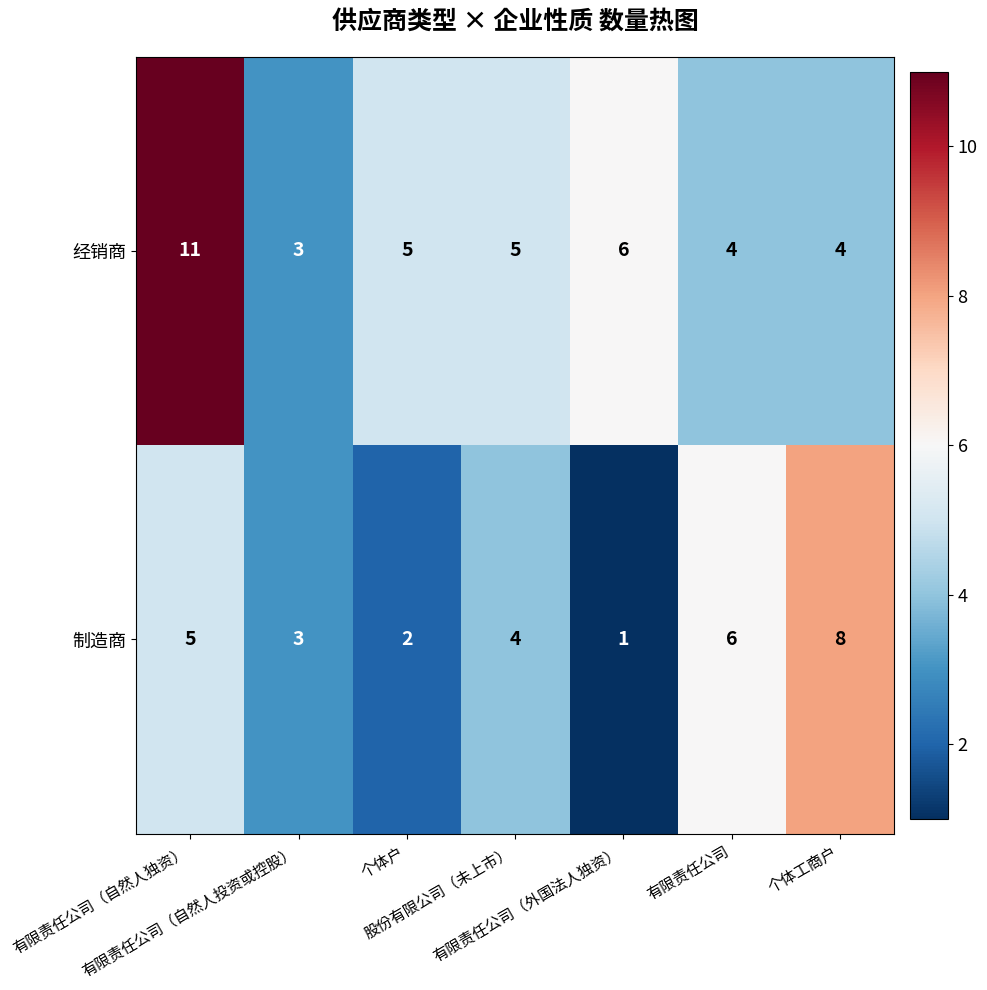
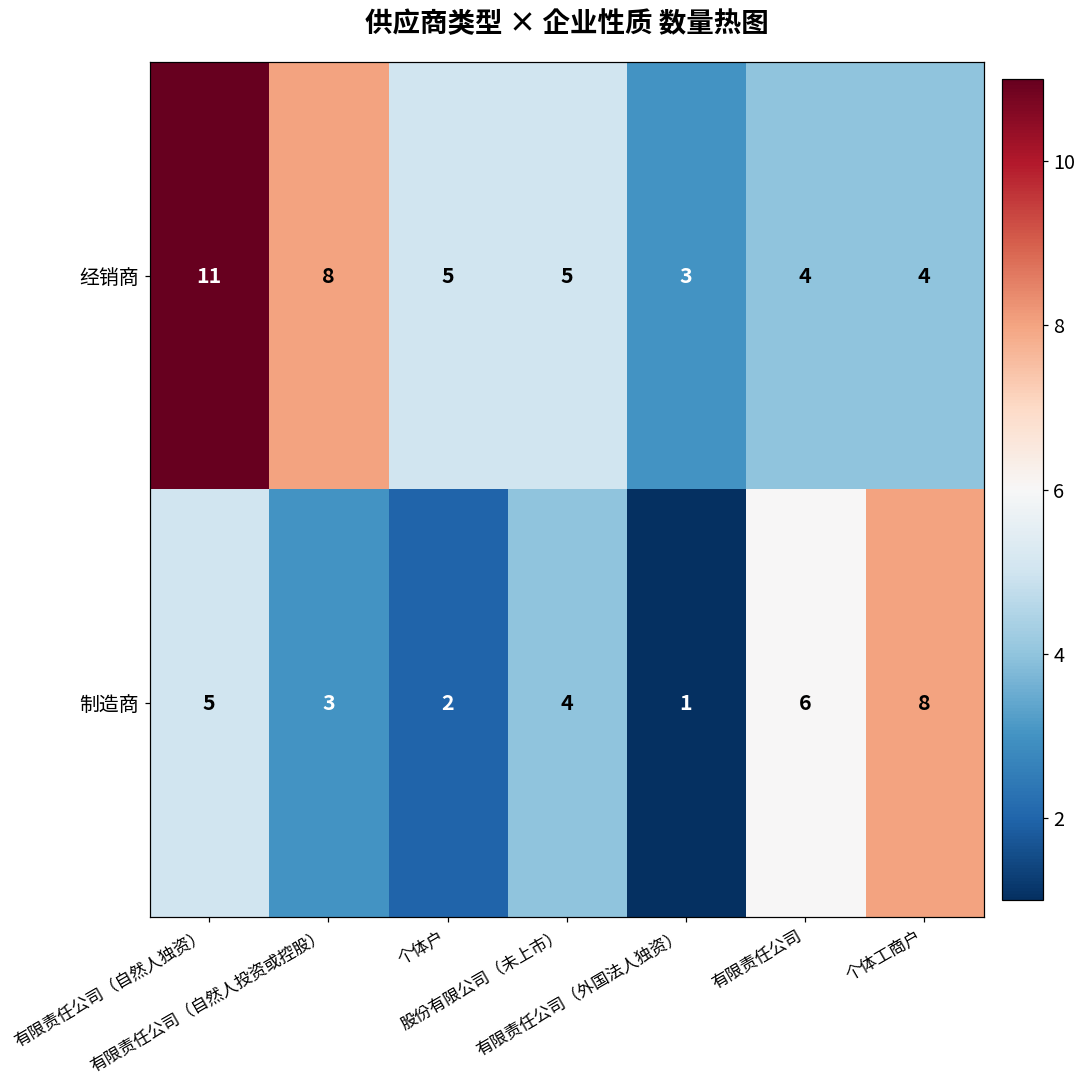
  {
    "经销商": {
      "有限责任公司（自然人独资）": 11,
-     "有限责任公司（自然人投资或控股）": 3,
+     "有限责任公司（自然人投资或控股）": 8,
      "个体户": 5,
      "股份有限公司（未上市）": 5,
-     "有限责任公司（外国法人独资）": 6,
+     "有限责任公司（外国法人独资）": 3,
      "有限责任公司": 4,
      "个体工商户": 4
    },
    "制造商": {
      "有限责任公司（自然人独资）": 5,
      "有限责任公司（自然人投资或控股）": 3,
      "个体户": 2,
      "股份有限公司（未上市）": 4,
      "有限责任公司（外国法人独资）": 1,
      "有限责任公司": 6,
      "个体工商户": 8
    }
  }
